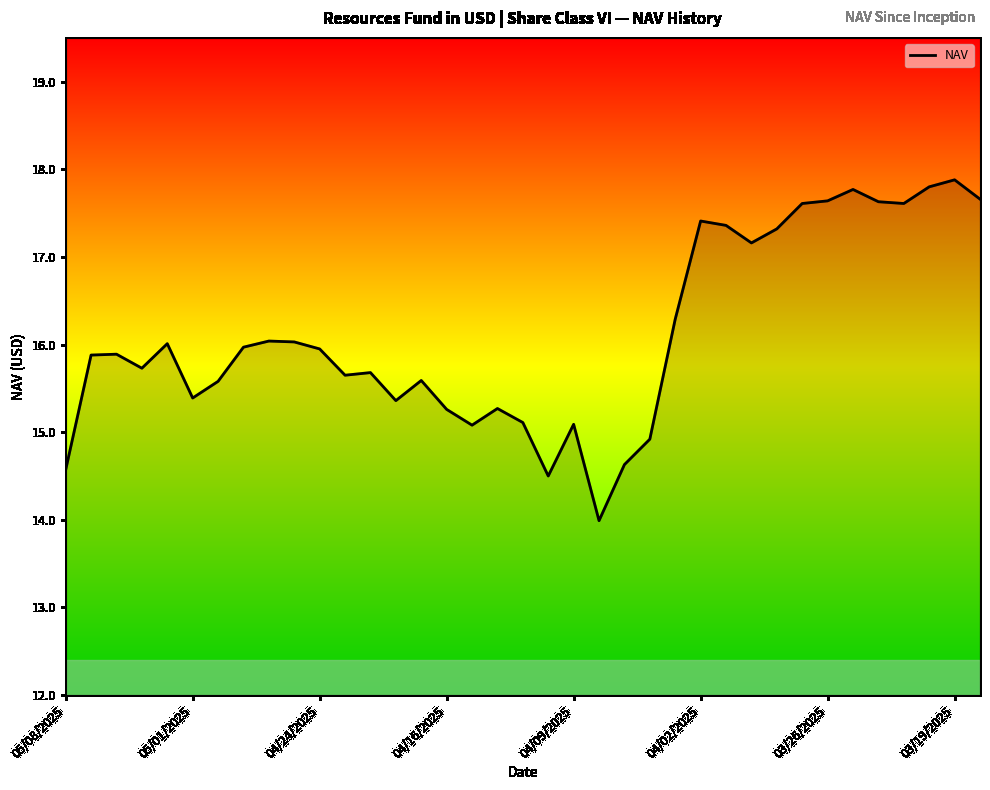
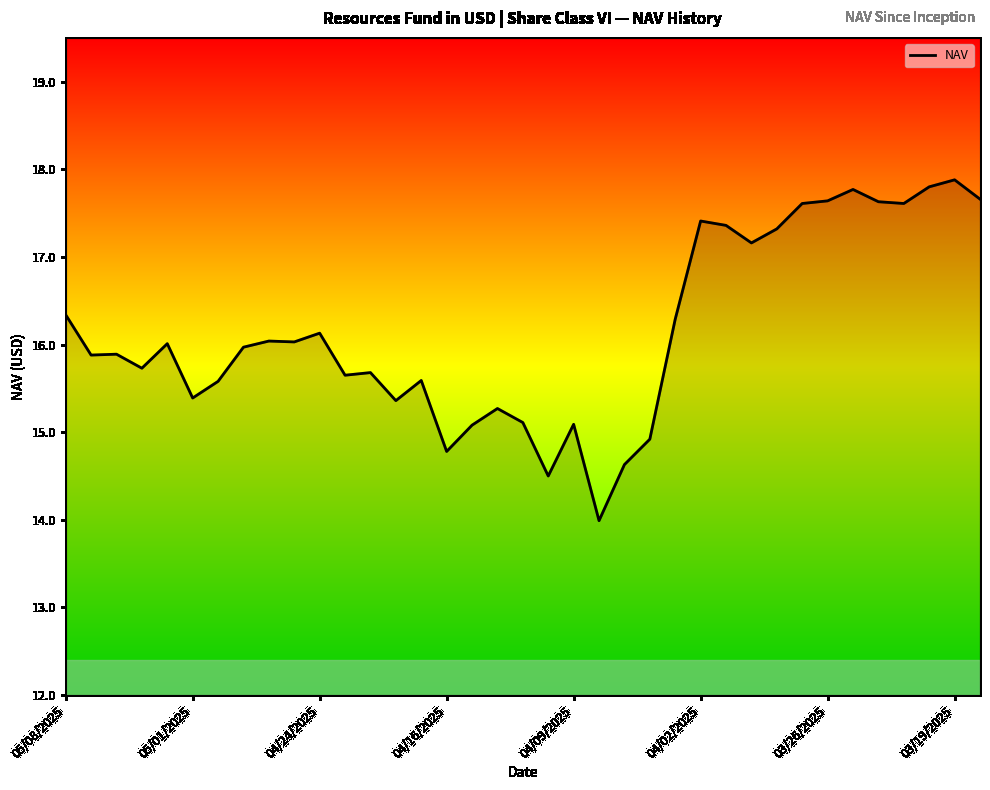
  {
-   "05/08/2025": 14.6,
+   "05/08/2025": 16.3,
    "05/01/2025": 15.4,
-   "04/24/2025": 16.0,
-   "04/16/2025": 15.3,
+   "04/24/2025": 16.1,
+   "04/16/2025": 14.8,
    "04/09/2025": 15.1,
    "04/02/2025": 17.4,
    "03/26/2025": 17.6,
    "03/19/2025": 17.9
  }
